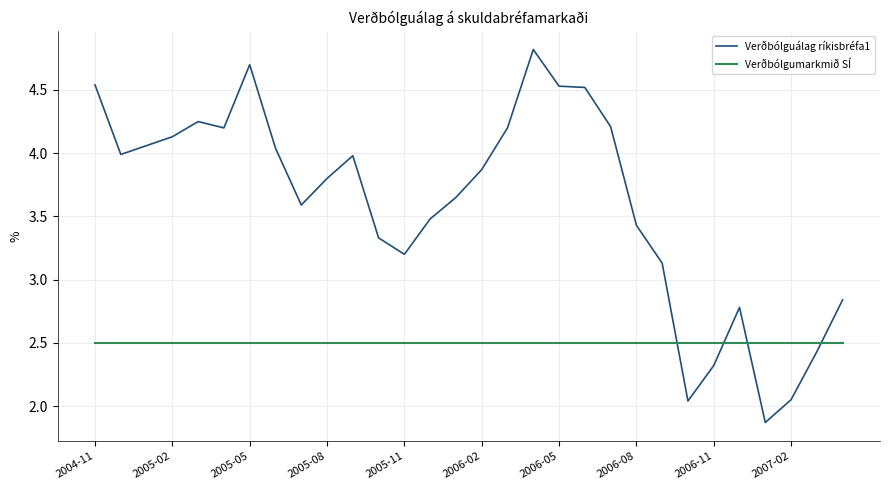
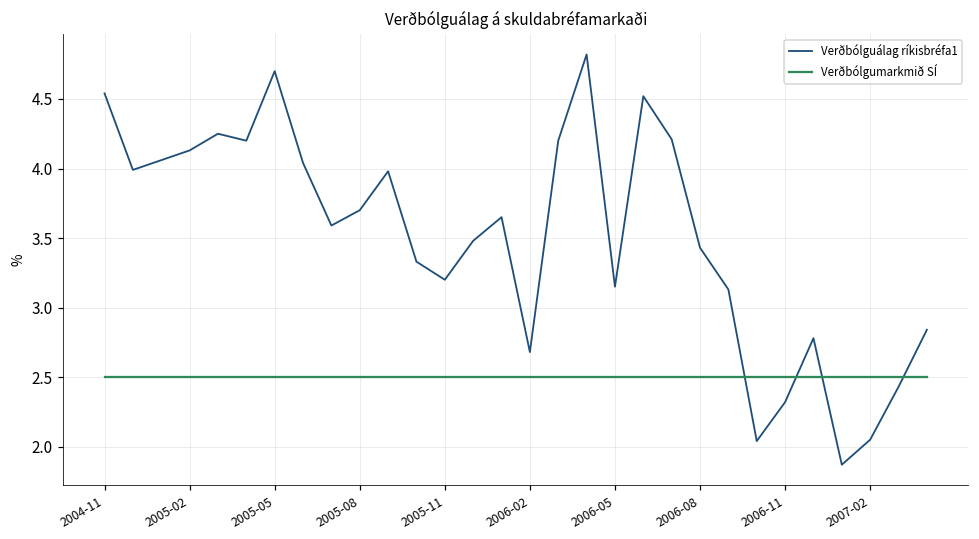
  {
    "Verðbólguálag ríkisbréfa1": {
      "2004-11": 4.54,
      "2005-02": 4.13,
      "2005-05": 4.70,
-     "2005-08": 3.8,
+     "2005-08": 3.7,
      "2005-11": 3.20,
-     "2006-02": 3.87,
-     "2006-05": 4.53,
+     "2006-02": 2.68,
+     "2006-05": 3.15,
      "2006-08": 3.43,
      "2006-11": 2.32,
      "2007-02": 2.05
    },
    "Verðbólgumarkmið SÍ": {
      "2004-11": 2.50,
      "2005-02": 2.50,
      "2005-05": 2.50,
      "2005-08": 2.50,
      "2005-11": 2.50,
      "2006-02": 2.50,
      "2006-05": 2.50,
      "2006-08": 2.50,
      "2006-11": 2.50,
      "2007-02": 2.50
    }
  }
